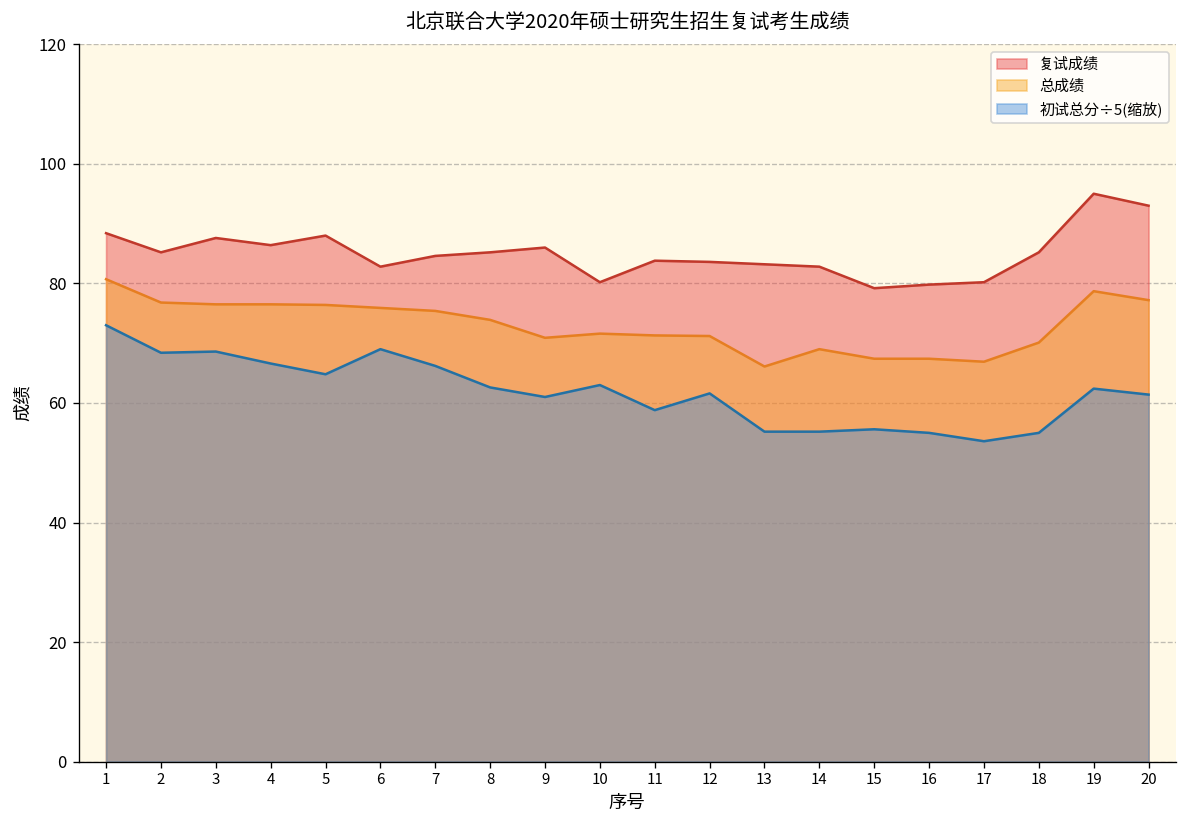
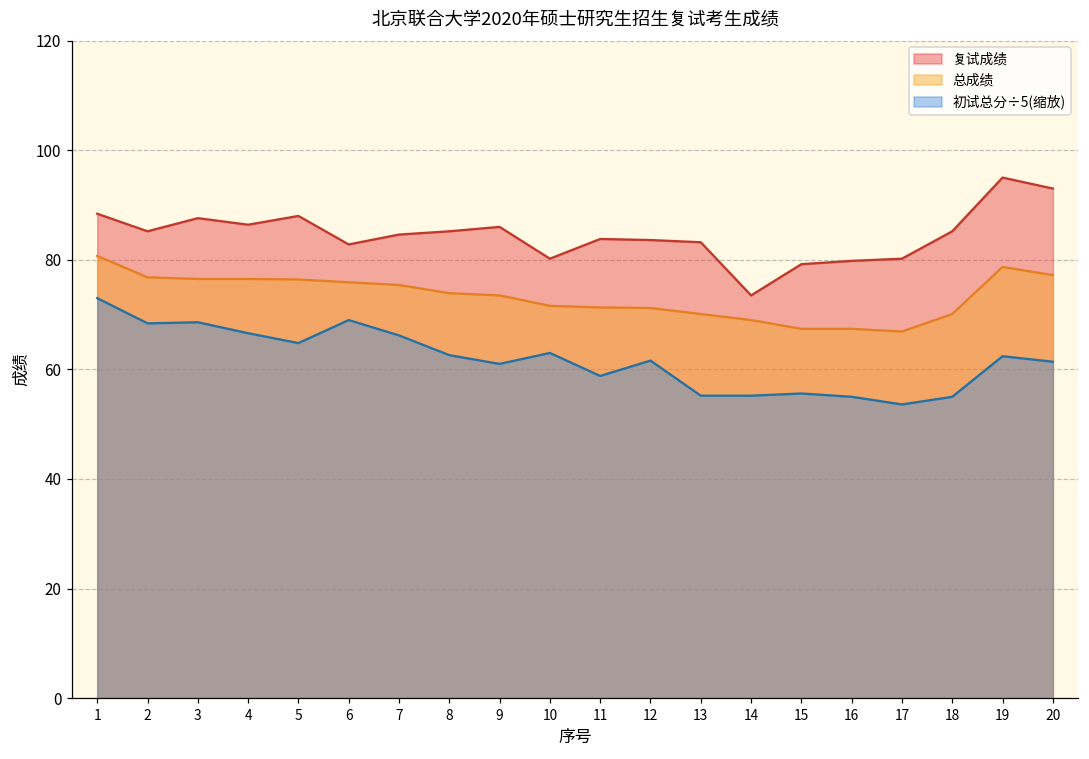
  {
    "复试成绩": {
      "1": 88,
      "2": 85,
      "3": 88,
      "4": 86,
      "5": 88,
      "6": 83,
      "7": 85,
      "8": 85,
      "9": 86,
      "10": 80,
      "11": 84,
      "12": 84,
      "13": 83,
-     "14": 83,
+     "14": 74,
      "15": 79,
      "16": 80,
      "17": 80,
      "18": 85,
      "19": 95,
      "20": 93
    },
    "总成绩": {
      "1": 81,
      "2": 77,
      "3": 77,
      "4": 77,
      "5": 76,
      "6": 76,
      "7": 75,
      "8": 74,
-     "9": 71,
+     "9": 74,
      "10": 72,
      "11": 71,
      "12": 71,
-     "13": 66,
+     "13": 70,
      "14": 69,
      "15": 67,
      "16": 67,
      "17": 67,
      "18": 70,
      "19": 79,
      "20": 77
    },
    "初试总分÷5(缩放)": {
      "1": 73,
      "2": 68,
      "3": 69,
      "4": 67,
      "5": 65,
      "6": 69,
      "7": 66,
      "8": 63,
      "9": 61,
      "10": 63,
      "11": 59,
      "12": 62,
      "13": 55,
      "14": 55,
      "15": 56,
      "16": 55,
      "17": 54,
      "18": 55,
      "19": 62,
      "20": 61
    }
  }
